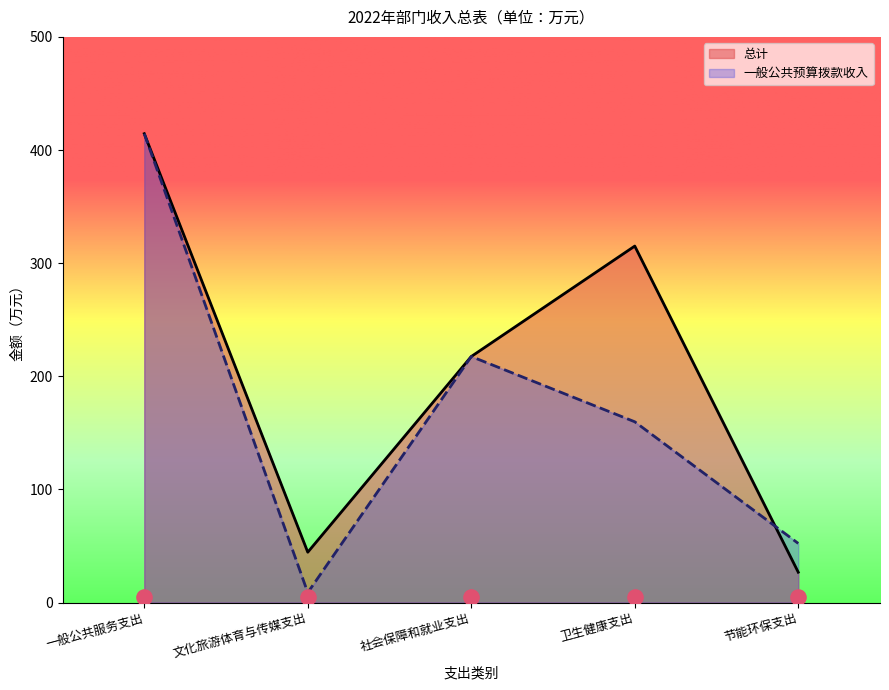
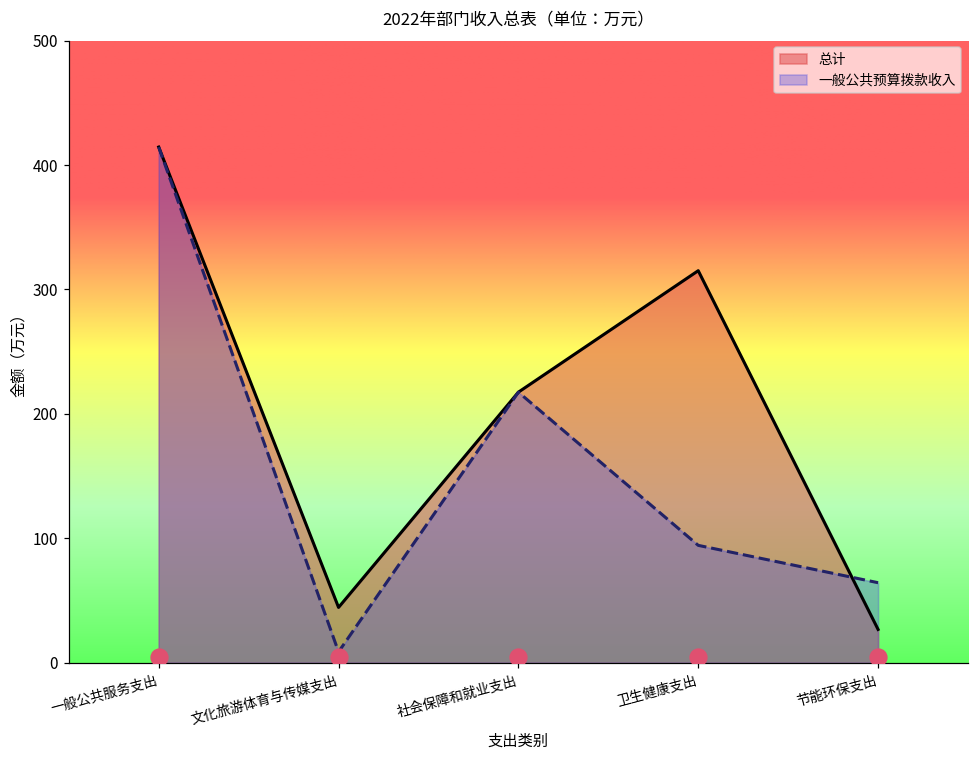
  {
    "一般公共预算拨款收入": {
      "文化旅游体育与传媒支出": 9,
-     "卫生健康支出": 160,
-     "节能环保支出": 52
+     "卫生健康支出": 94,
+     "节能环保支出": 64
    }
  }
